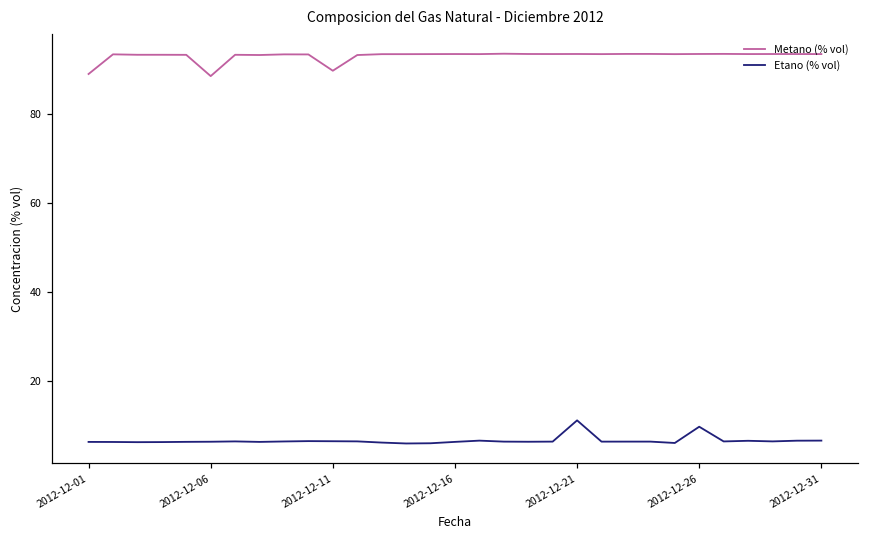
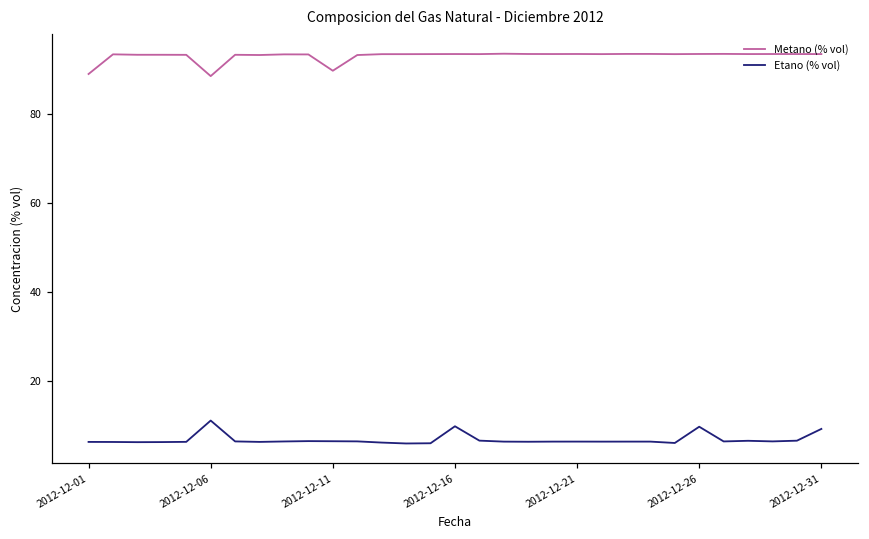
  {
    "Metano (% vol)": {
      "2012-12-01": 89,
      "2012-12-06": 88,
      "2012-12-11": 90,
      "2012-12-16": 93,
      "2012-12-21": 93,
      "2012-12-26": 93,
      "2012-12-31": 93
    },
    "Etano (% vol)": {
      "2012-12-01": 6,
-     "2012-12-06": 6,
+     "2012-12-06": 11,
      "2012-12-11": 7,
-     "2012-12-16": 6,
-     "2012-12-21": 11,
+     "2012-12-16": 10,
+     "2012-12-21": 6,
      "2012-12-26": 10,
-     "2012-12-31": 7
+     "2012-12-31": 9
    }
  }
